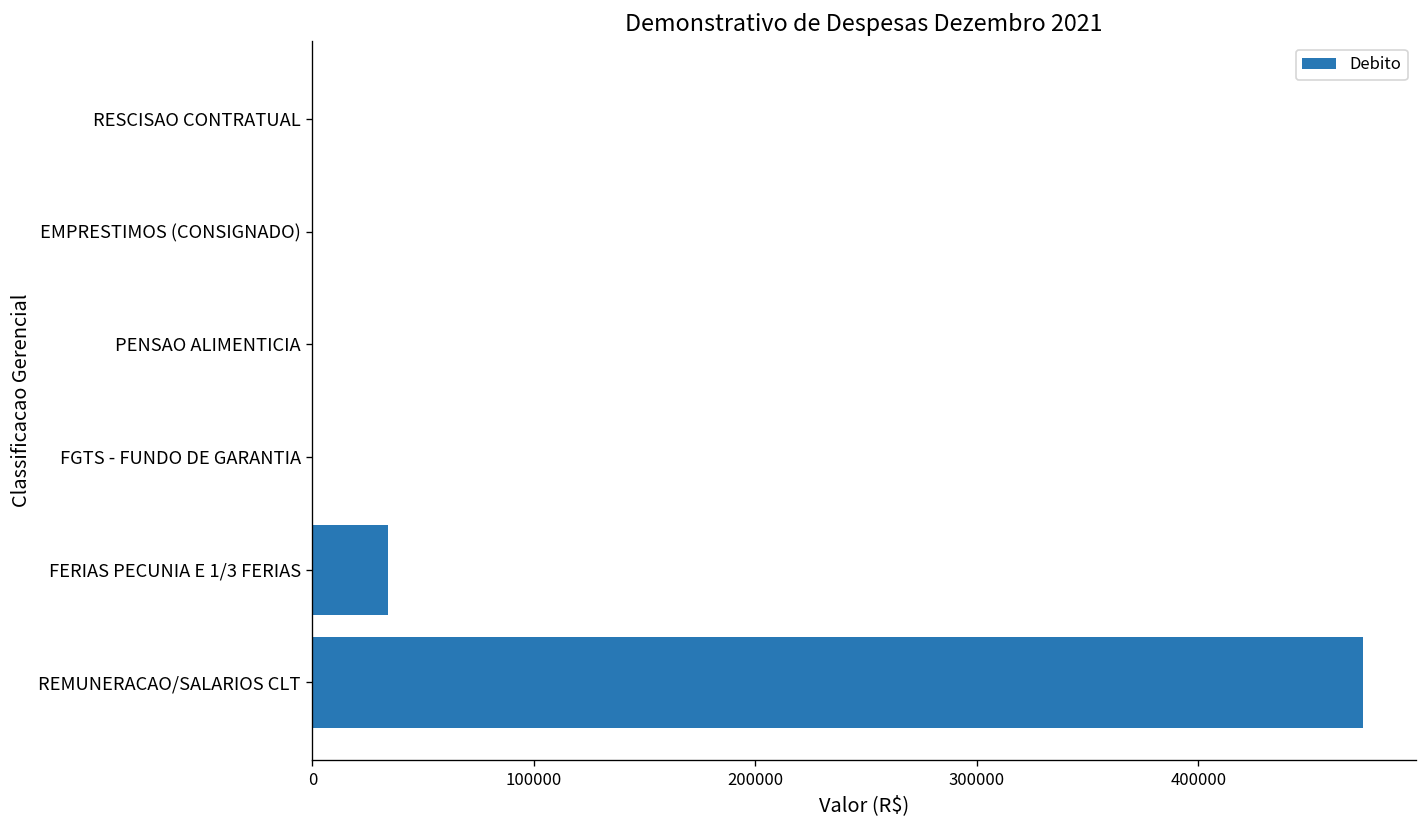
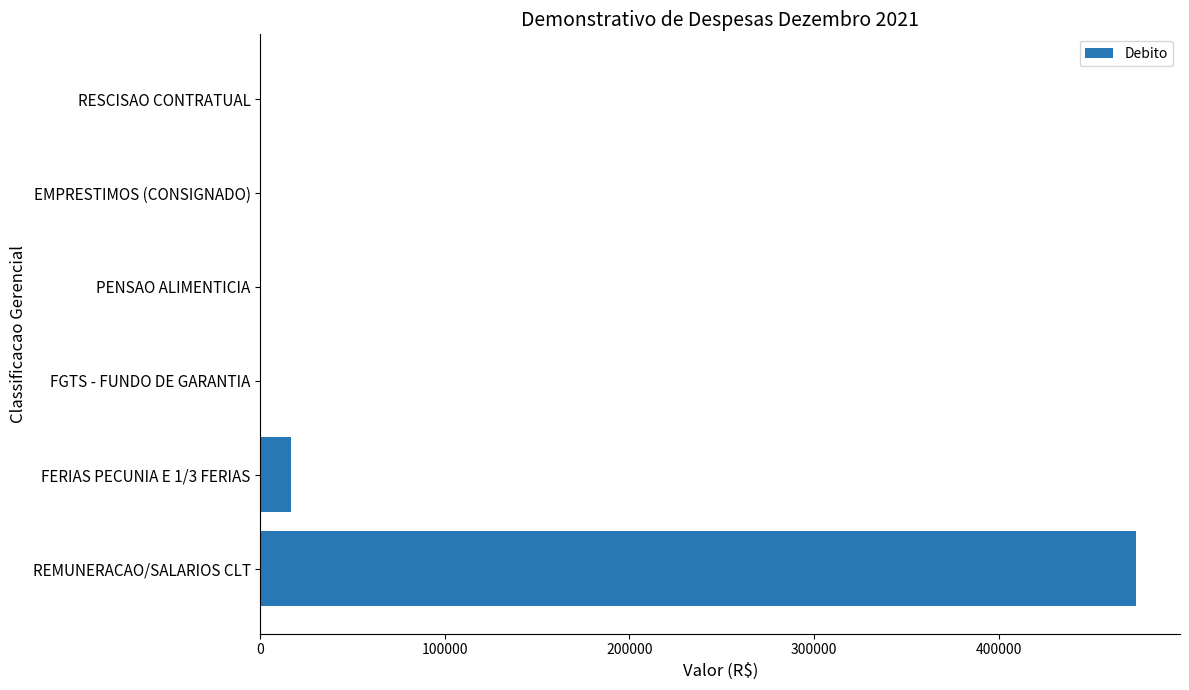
  {
    "RESCISAO CONTRATUAL": 0,
    "EMPRESTIMOS (CONSIGNADO)": 0,
    "PENSAO ALIMENTICIA": 0,
    "FGTS - FUNDO DE GARANTIA": 0,
-   "FERIAS PECUNIA E 1/3 FERIAS": 34000,
+   "FERIAS PECUNIA E 1/3 FERIAS": 17000,
    "REMUNERACAO/SALARIOS CLT": 475000
  }
